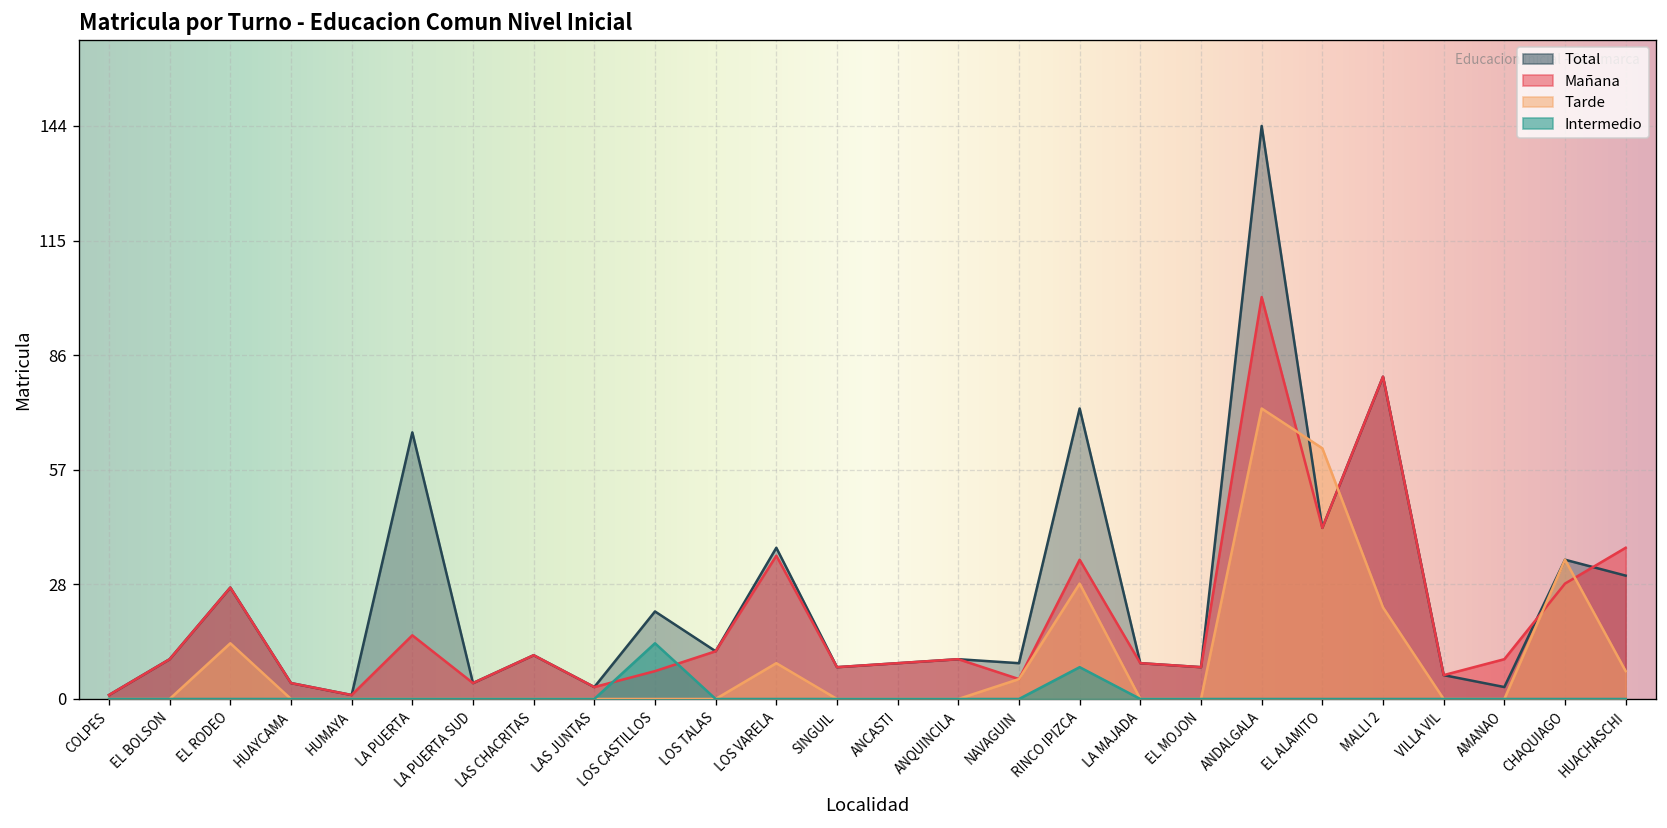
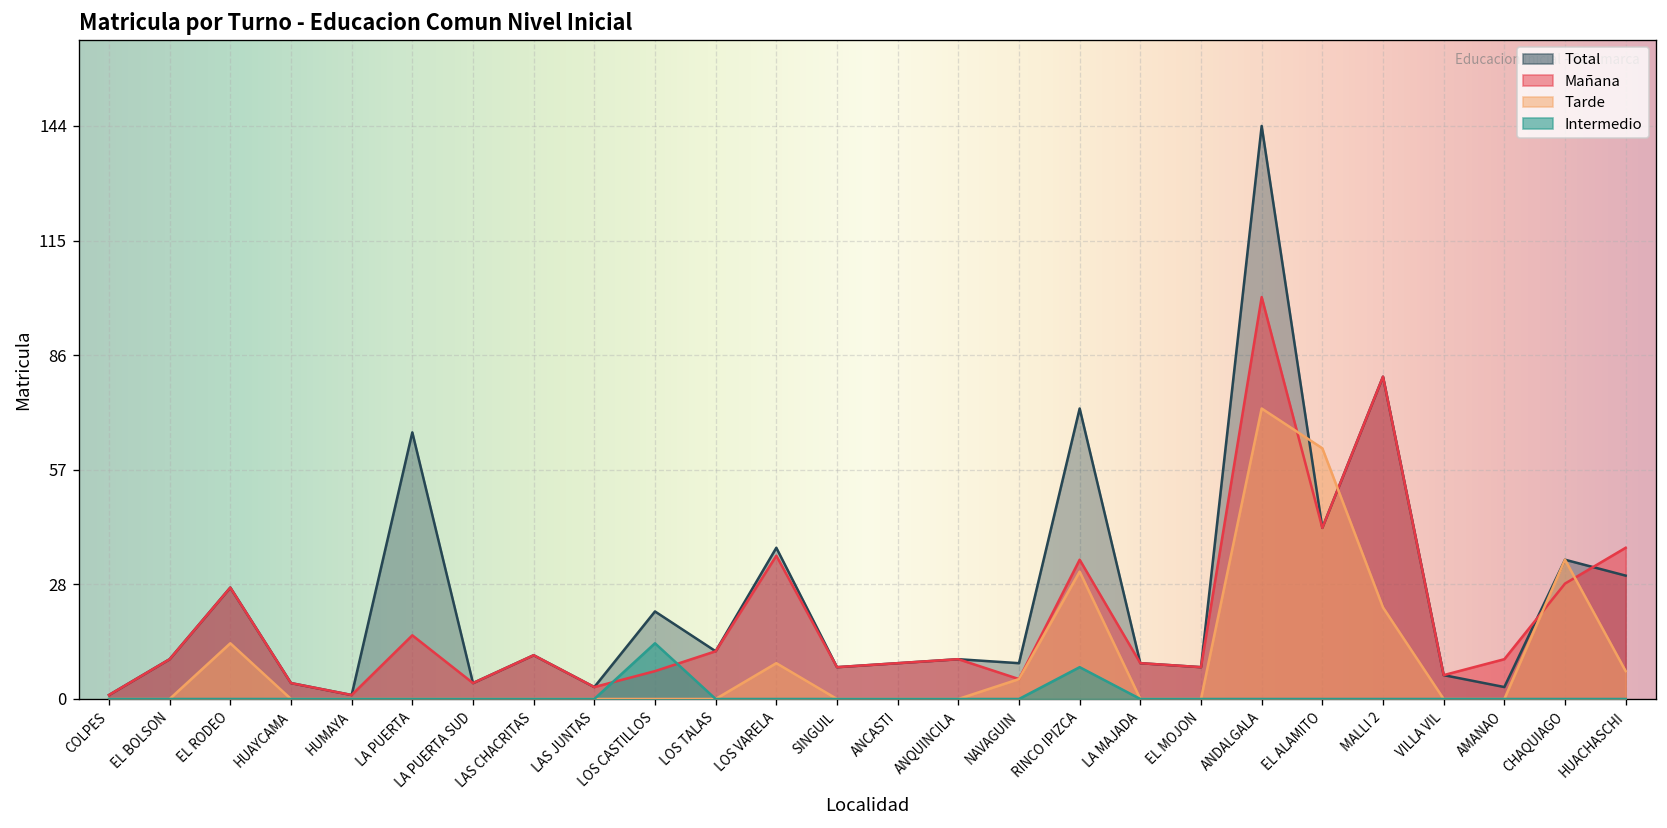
  {
    "Total": {
      "LA PUERTA": 67,
      "LOS CASTILLOS": 22,
      "LOS VARELA": 38,
      "NAVAGUIN": 9,
      "RINCO IPIZCA": 73,
      "ANDALGALA": 144,
      "AMANAO": 3,
      "HUACHASCHI": 31
    },
    "Mañana": {
      "LA PUERTA": 16,
      "LOS CASTILLOS": 7,
      "LOS VARELA": 36,
      "RINCO IPIZCA": 35,
      "ANDALGALA": 101,
      "AMANAO": 10,
      "CHAQUIAGO": 29,
      "HUACHASCHI": 38
    },
    "Tarde": {
      "EL RODEO": 14,
      "LOS CASTILLOS": 0,
      "LOS VARELA": 9,
-     "RINCO IPIZCA": 29,
+     "RINCO IPIZCA": 32,
      "ANDALGALA": 73,
      "EL ALAMITO": 63,
      "MALLI 2": 23,
      "HUACHASCHI": 7
    },
    "Intermedio": {
      "EL RODEO": 0,
      "LOS CASTILLOS": 14,
      "LOS VARELA": 0,
      "NAVAGUIN": 0,
      "RINCO IPIZCA": 8,
      "ANDALGALA": 0,
      "EL ALAMITO": 0,
      "MALLI 2": 0,
      "CHAQUIAGO": 0,
      "HUACHASCHI": 0
    }
  }
